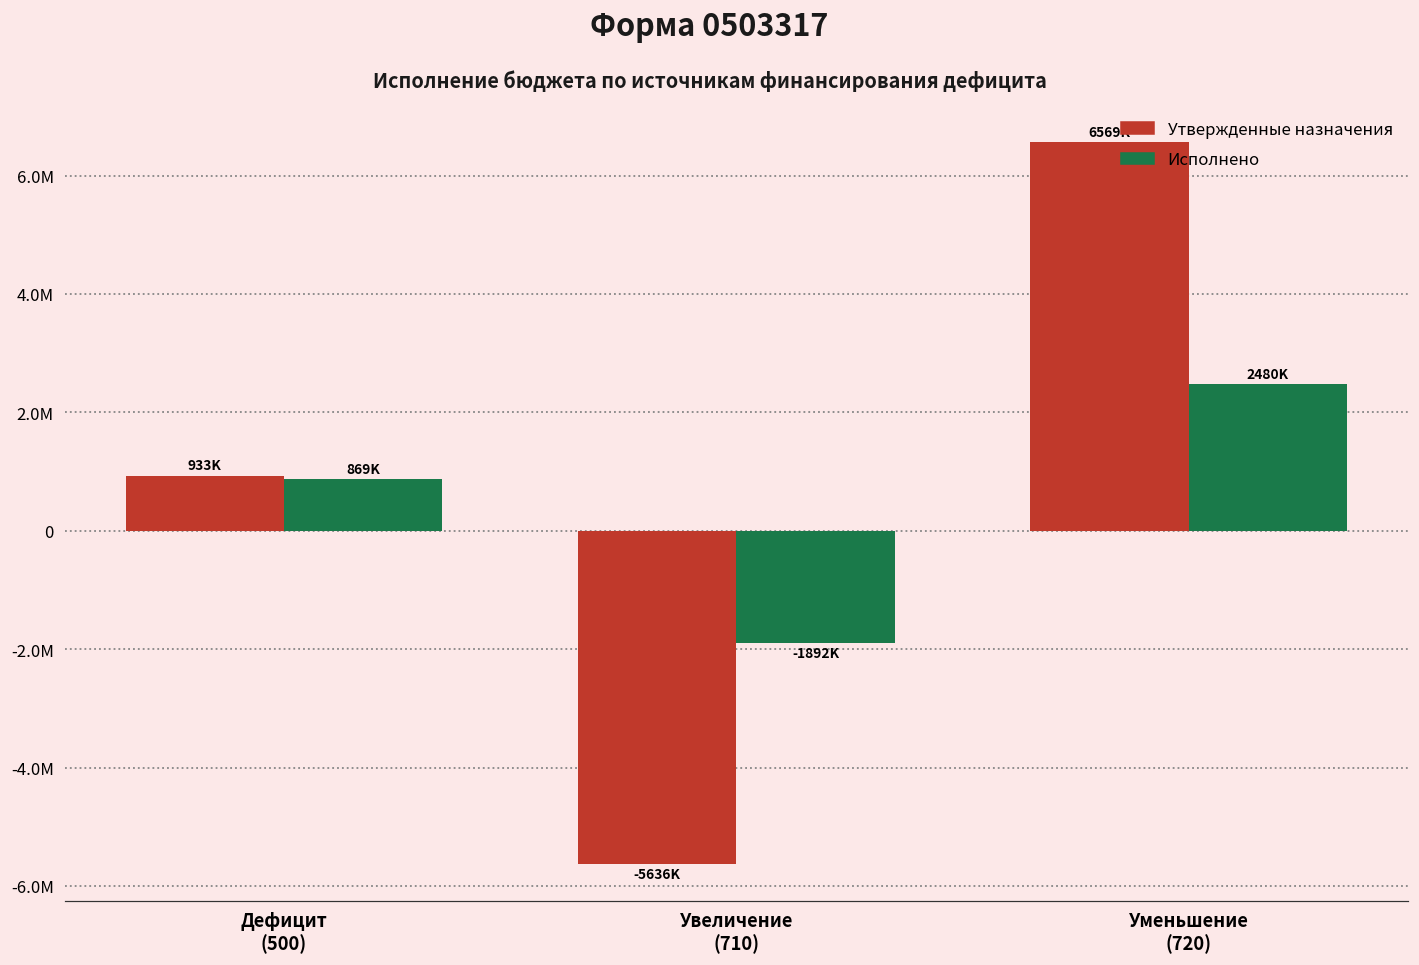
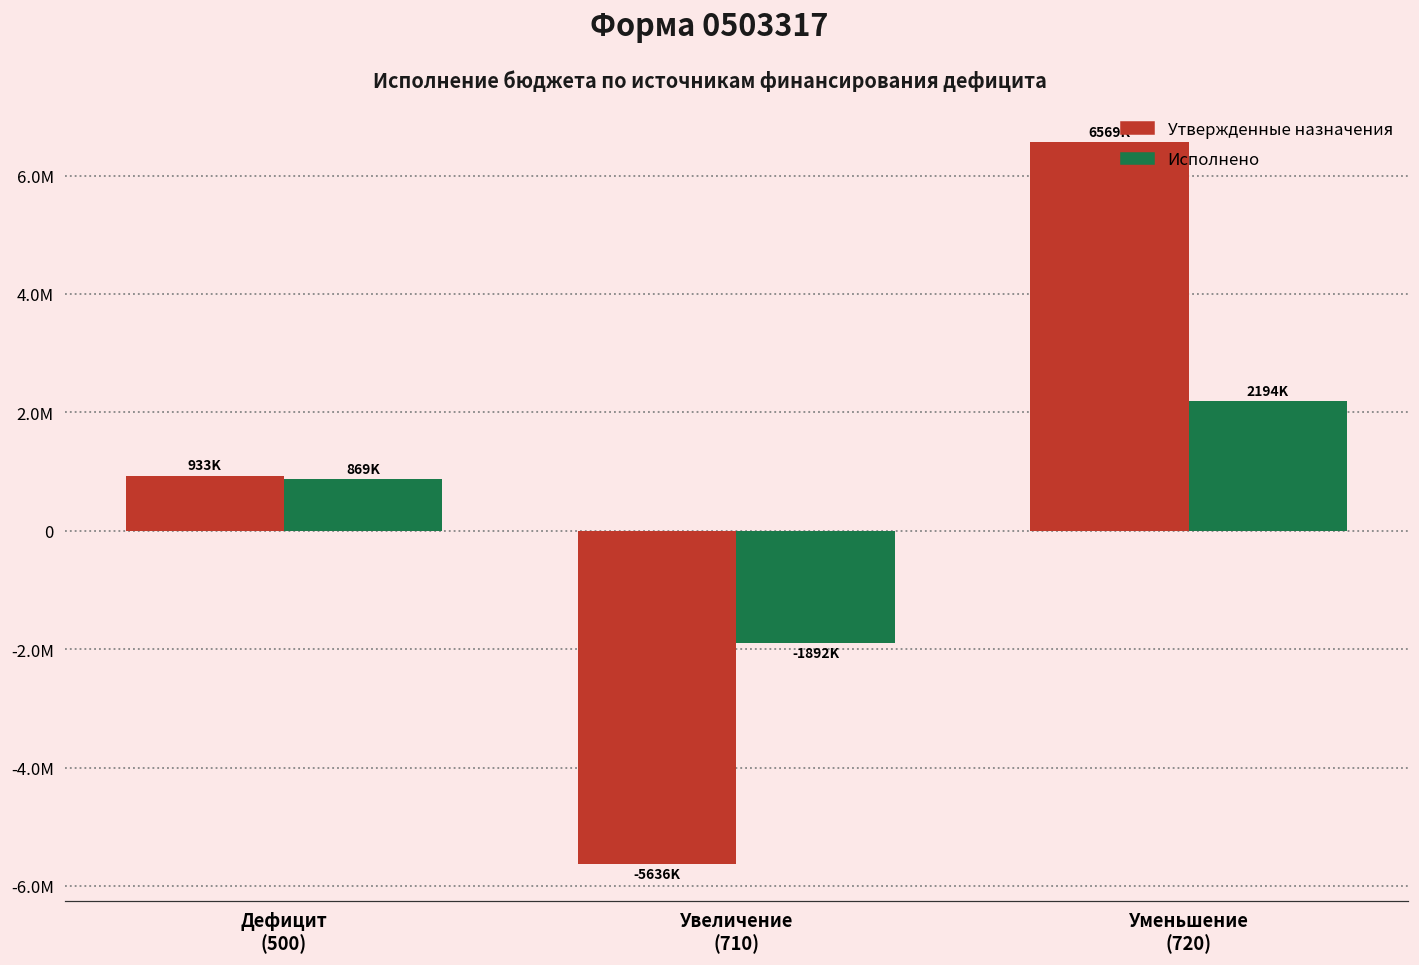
  {
    "Исполнено": {
      "Дефицит (500)": "869K",
      "Увеличение (710)": "-1892K",
-     "Уменьшение (720)": "2480K"
+     "Уменьшение (720)": "2194K"
    }
  }
